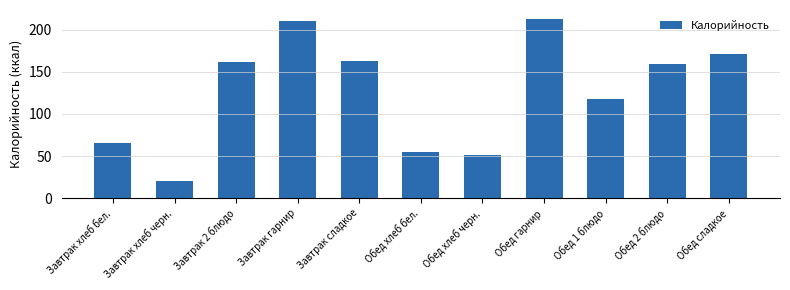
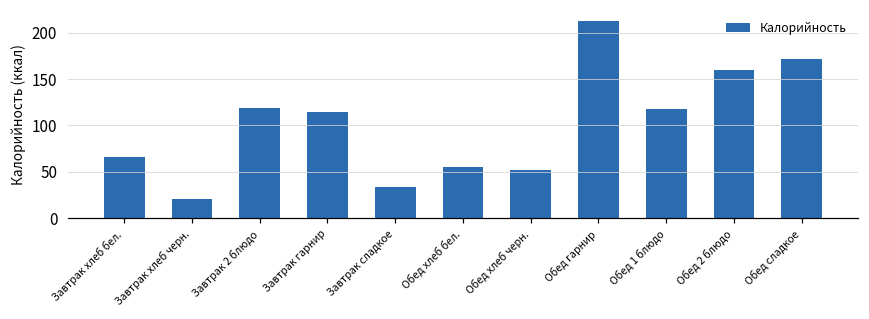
  {
    "Завтрак хлеб бел.": 70,
    "Завтрак хлеб черн.": 20,
-   "Завтрак 2 блюдо": 160,
-   "Завтрак гарнир": 210,
-   "Завтрак сладкое": 160,
+   "Завтрак 2 блюдо": 120,
+   "Завтрак гарнир": 110,
+   "Завтрак сладкое": 30,
    "Обед хлеб бел.": 50,
    "Обед хлеб черн.": 50,
    "Обед гарнир": 210,
    "Обед 1 блюдо": 120,
    "Обед 2 блюдо": 160,
    "Обед сладкое": 170
  }
